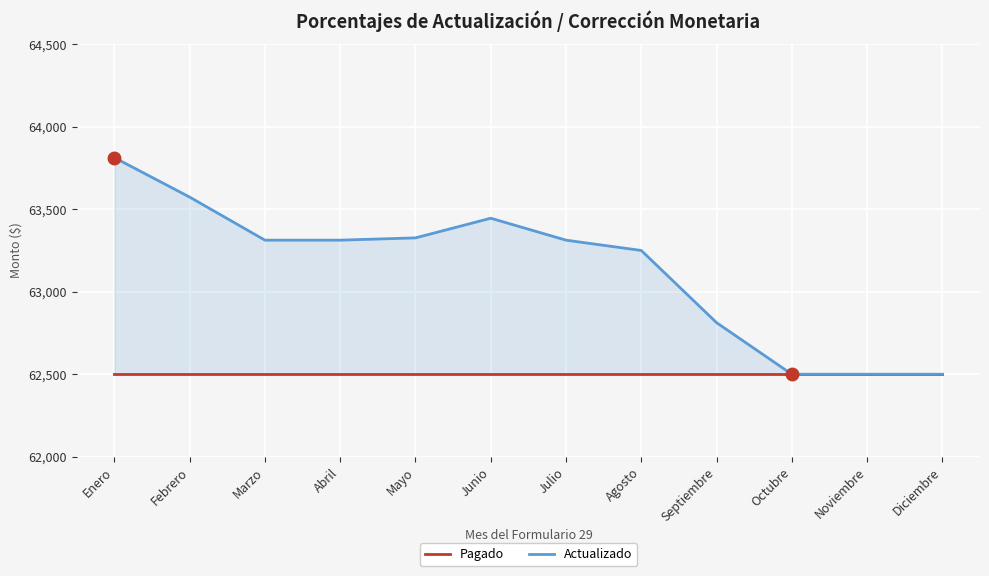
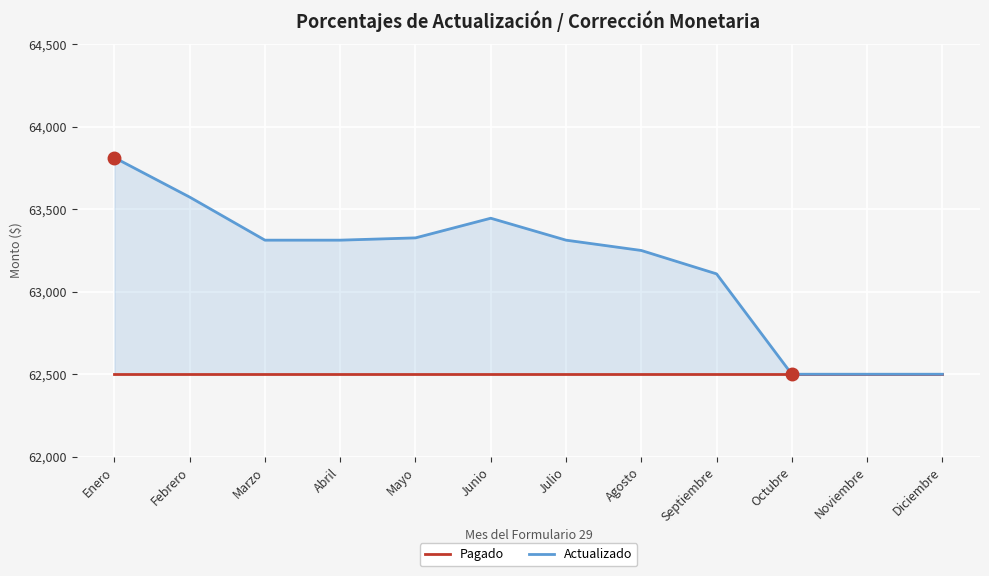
  {
    "Actualizado": {
      "Febrero": "63,570",
      "Marzo": "63,310",
      "Abril": "63,310",
      "Mayo": "63,330",
      "Junio": "63,450",
      "Julio": "63,310",
      "Agosto": "63,250",
-     "Septiembre": "62,810"
+     "Septiembre": "63,110"
    }
  }
